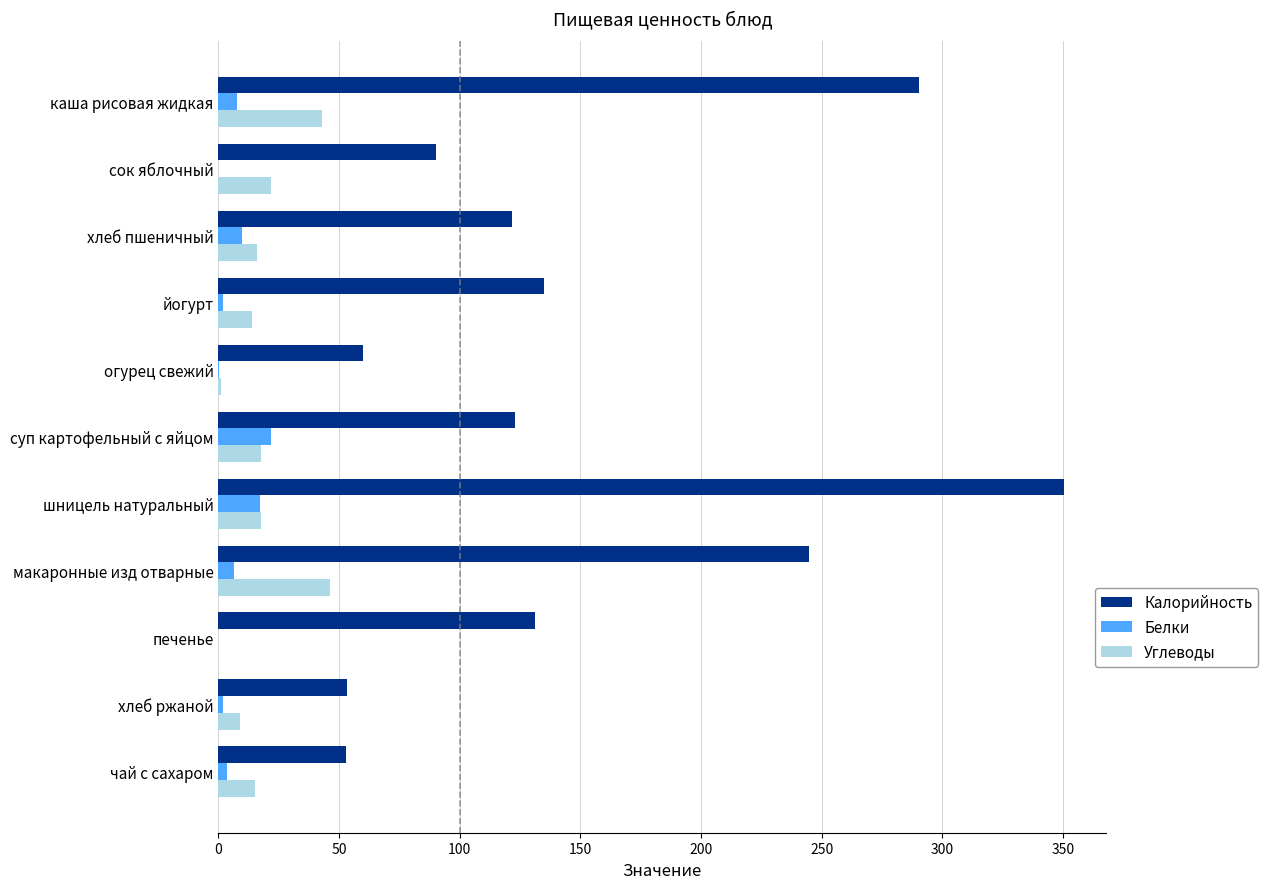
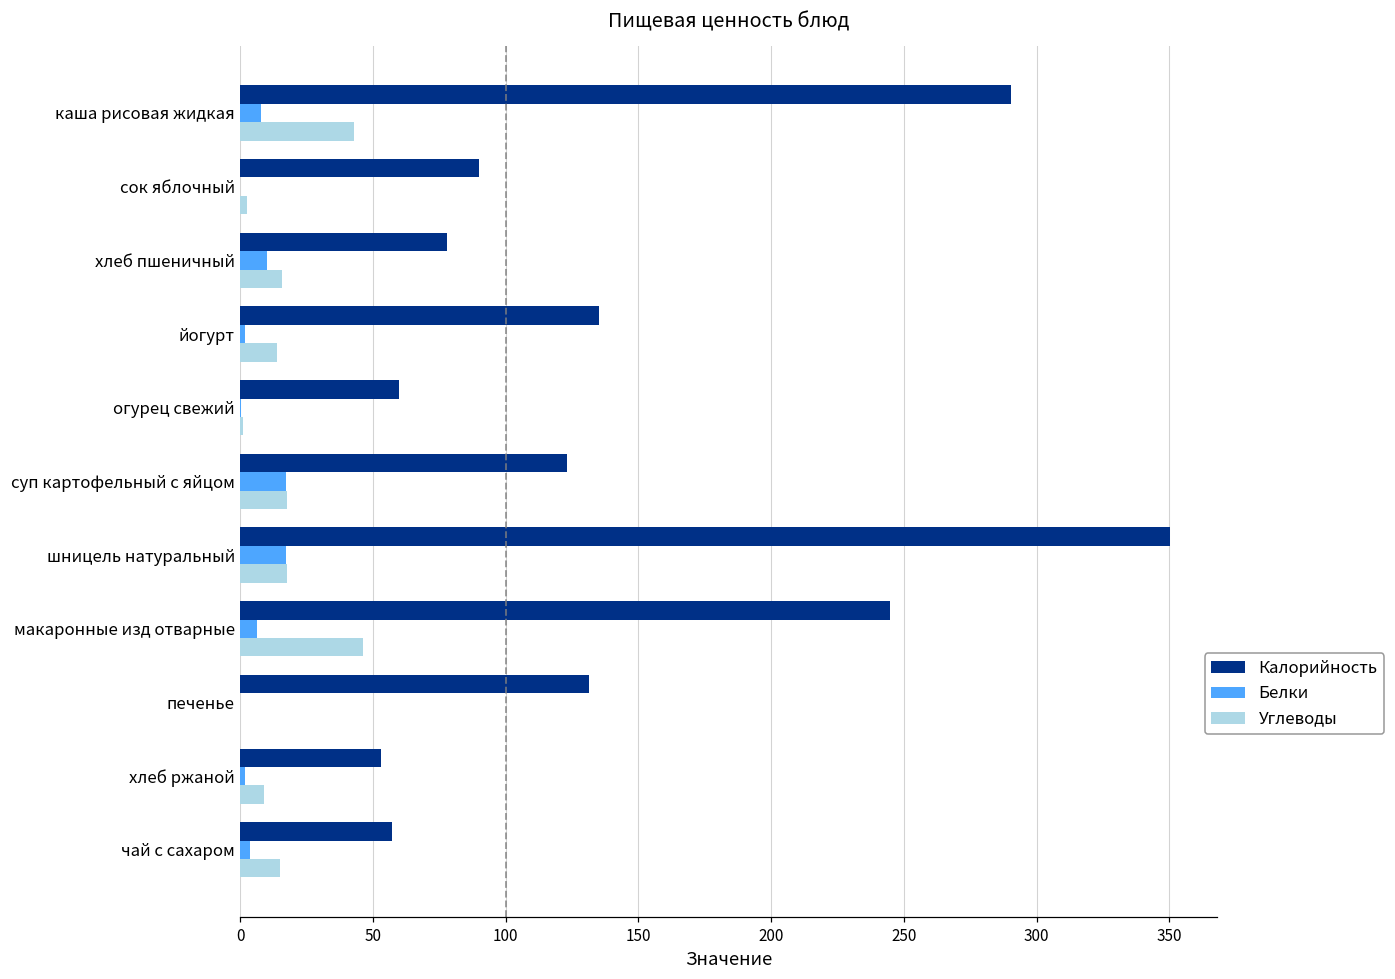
  {
    "Калорийность": {
      "каша рисовая жидкая": 290,
      "сок яблочный": 90,
-     "хлеб пшеничный": 122,
+     "хлеб пшеничный": 78,
      "йогурт": 135,
      "огурец свежий": 60,
      "суп картофельный с яйцом": 123,
      "шницель натуральный": 350,
      "макаронные изд отварные": 245,
      "печенье": 131,
      "хлеб ржаной": 53,
-     "чай с сахаром": 53
+     "чай с сахаром": 57
    },
    "Белки": {
      "каша рисовая жидкая": 8,
      "сок яблочный": 0,
      "хлеб пшеничный": 10,
      "йогурт": 2,
-     "суп картофельный с яйцом": 22,
+     "суп картофельный с яйцом": 17,
      "шницель натуральный": 17,
      "макаронные изд отварные": 6,
      "печенье": 0,
      "хлеб ржаной": 2,
      "чай с сахаром": 4
    },
    "Углеводы": {
      "каша рисовая жидкая": 43,
-     "сок яблочный": 22,
+     "сок яблочный": 2,
      "хлеб пшеничный": 16,
      "йогурт": 14,
      "суп картофельный с яйцом": 18,
      "шницель натуральный": 18,
      "макаронные изд отварные": 46,
      "печенье": 0,
      "хлеб ржаной": 9,
      "чай с сахаром": 15
    }
  }
